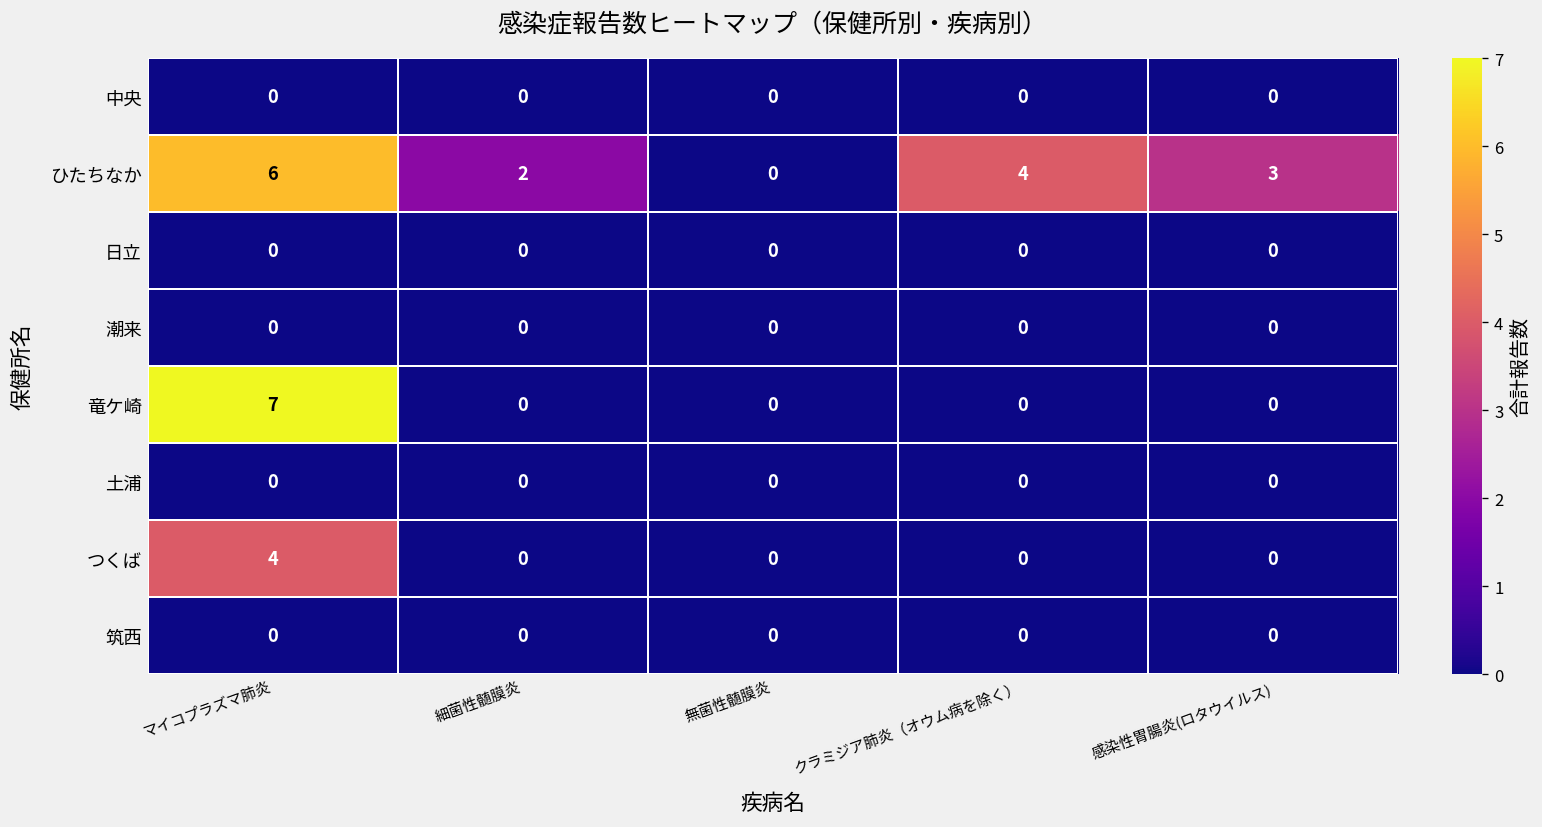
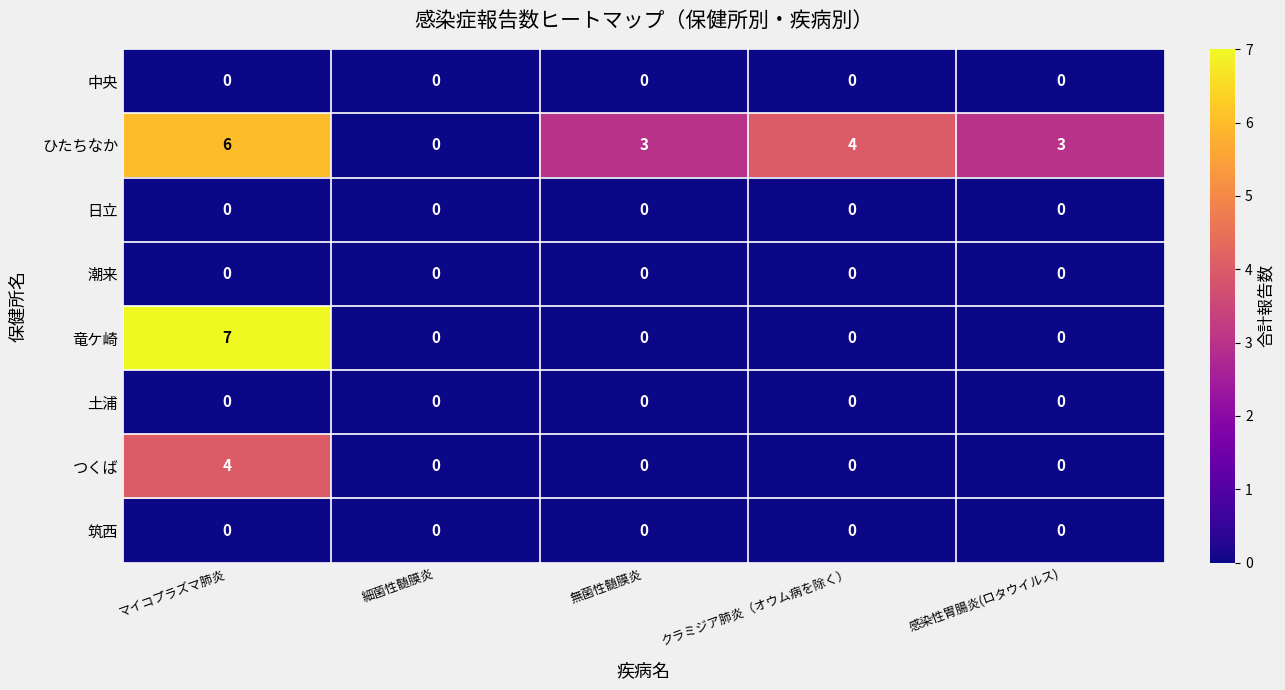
  {
    "中央": {
      "マイコプラズマ肺炎": 0,
      "細菌性髄膜炎": 0,
      "無菌性髄膜炎": 0,
      "クラミジア肺炎（オウム病を除く）": 0,
      "感染性胃腸炎(ロタウイルス)": 0
    },
    "ひたちなか": {
      "マイコプラズマ肺炎": 6,
-     "細菌性髄膜炎": 2,
-     "無菌性髄膜炎": 0,
+     "細菌性髄膜炎": 0,
+     "無菌性髄膜炎": 3,
      "クラミジア肺炎（オウム病を除く）": 4,
      "感染性胃腸炎(ロタウイルス)": 3
    },
    "日立": {
      "マイコプラズマ肺炎": 0,
      "細菌性髄膜炎": 0,
      "無菌性髄膜炎": 0,
      "クラミジア肺炎（オウム病を除く）": 0,
      "感染性胃腸炎(ロタウイルス)": 0
    },
    "潮来": {
      "マイコプラズマ肺炎": 0,
      "細菌性髄膜炎": 0,
      "無菌性髄膜炎": 0,
      "クラミジア肺炎（オウム病を除く）": 0,
      "感染性胃腸炎(ロタウイルス)": 0
    },
    "竜ケ崎": {
      "マイコプラズマ肺炎": 7,
      "細菌性髄膜炎": 0,
      "無菌性髄膜炎": 0,
      "クラミジア肺炎（オウム病を除く）": 0,
      "感染性胃腸炎(ロタウイルス)": 0
    },
    "土浦": {
      "マイコプラズマ肺炎": 0,
      "細菌性髄膜炎": 0,
      "無菌性髄膜炎": 0,
      "クラミジア肺炎（オウム病を除く）": 0,
      "感染性胃腸炎(ロタウイルス)": 0
    },
    "つくば": {
      "マイコプラズマ肺炎": 4,
      "細菌性髄膜炎": 0,
      "無菌性髄膜炎": 0,
      "クラミジア肺炎（オウム病を除く）": 0,
      "感染性胃腸炎(ロタウイルス)": 0
    },
    "筑西": {
      "マイコプラズマ肺炎": 0,
      "細菌性髄膜炎": 0,
      "無菌性髄膜炎": 0,
      "クラミジア肺炎（オウム病を除く）": 0,
      "感染性胃腸炎(ロタウイルス)": 0
    }
  }
